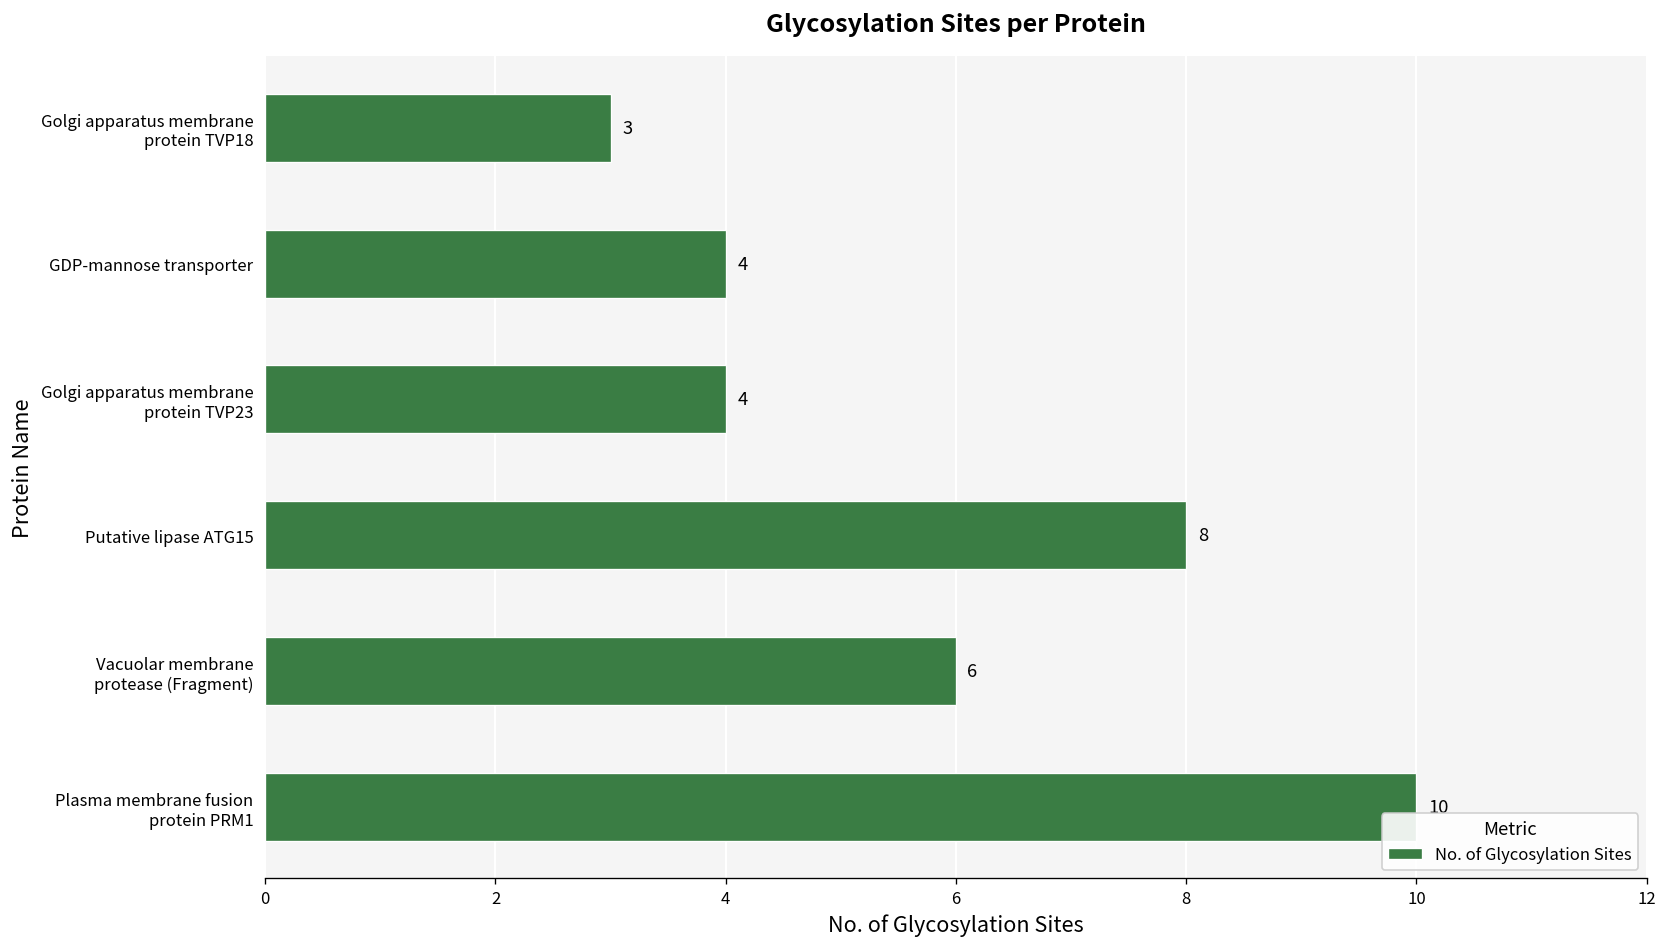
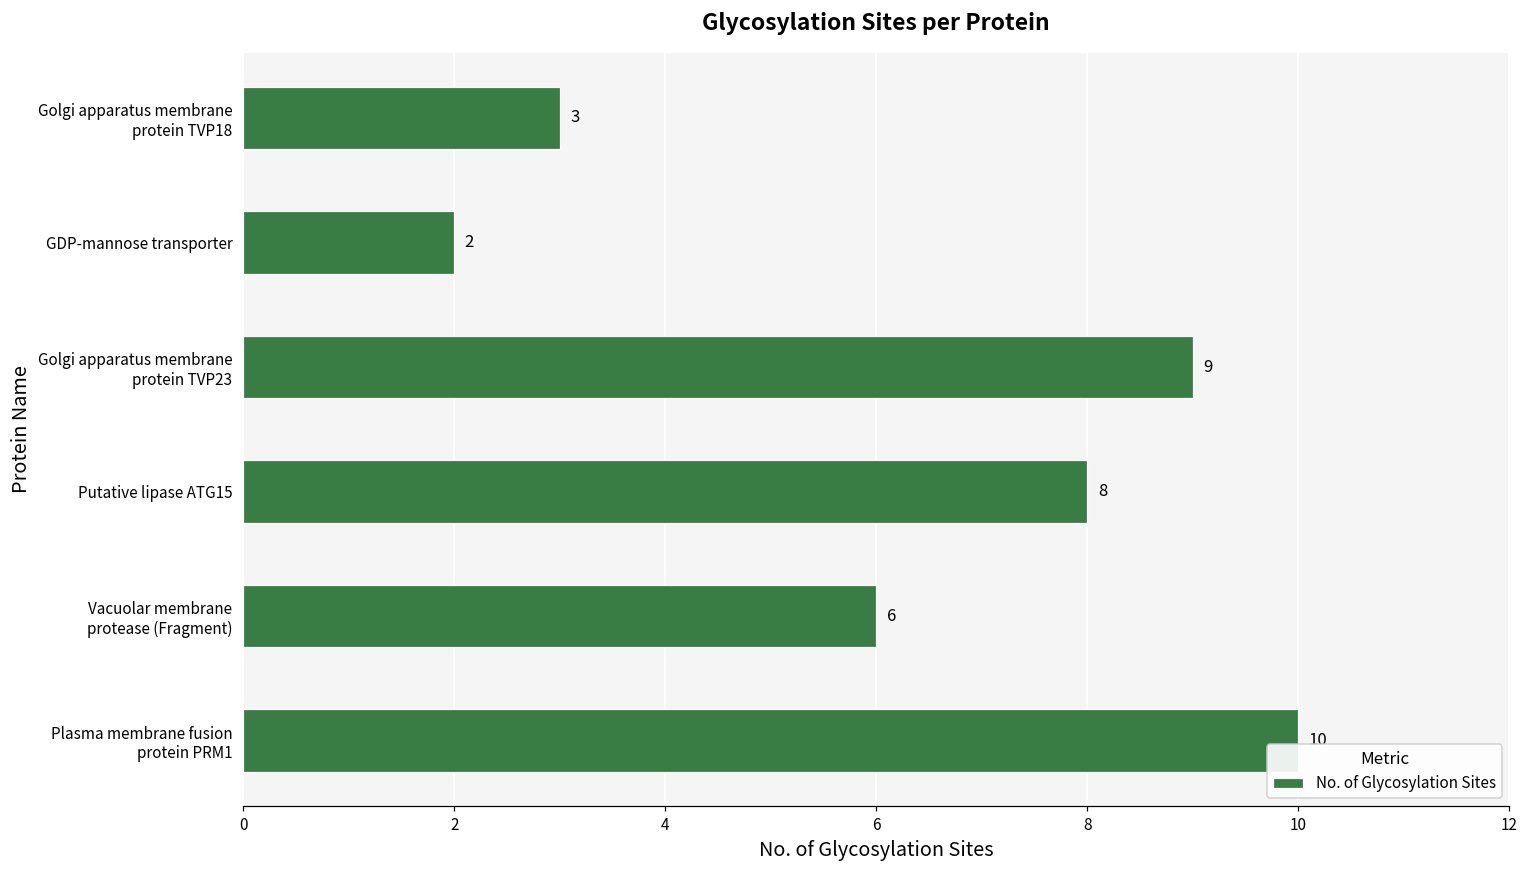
  {
    "Golgi apparatus membrane protein TVP18": 3,
-   "GDP-mannose transporter": 4,
-   "Golgi apparatus membrane protein TVP23": 4,
+   "GDP-mannose transporter": 2,
+   "Golgi apparatus membrane protein TVP23": 9,
    "Putative lipase ATG15": 8,
    "Vacuolar membrane protease (Fragment)": 6
  }
